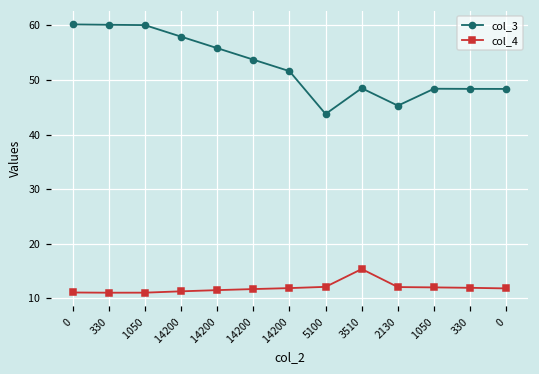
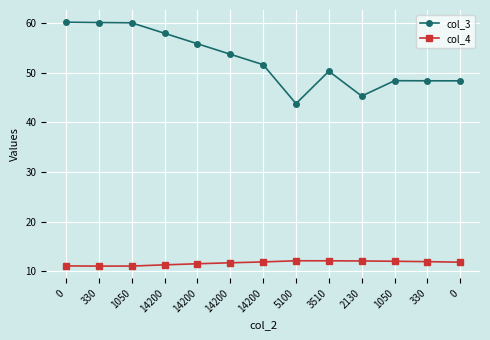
  {
    "col_3": {
      "5100": 44,
-     "3510": 48,
+     "3510": 50,
      "2130": 45
    },
    "col_4": {
      "5100": 12,
-     "3510": 15,
+     "3510": 12,
      "2130": 12
    }
  }
